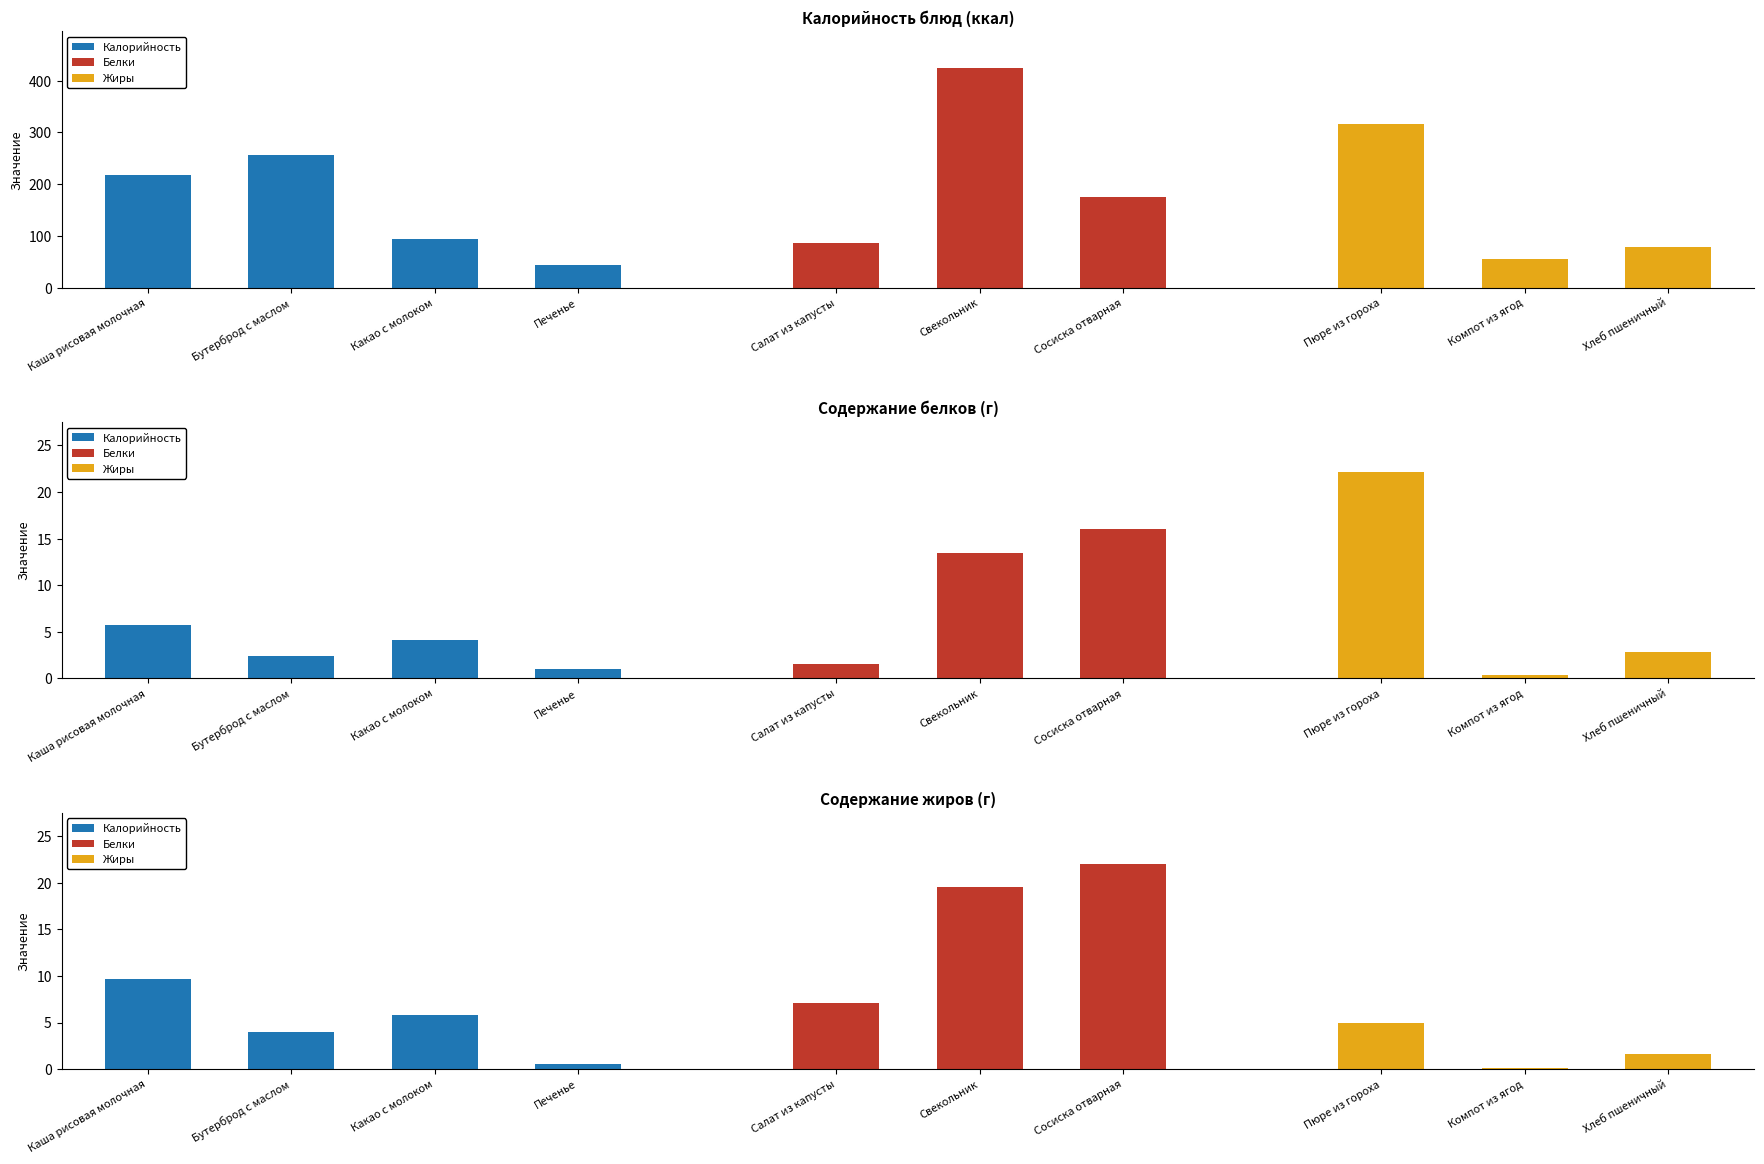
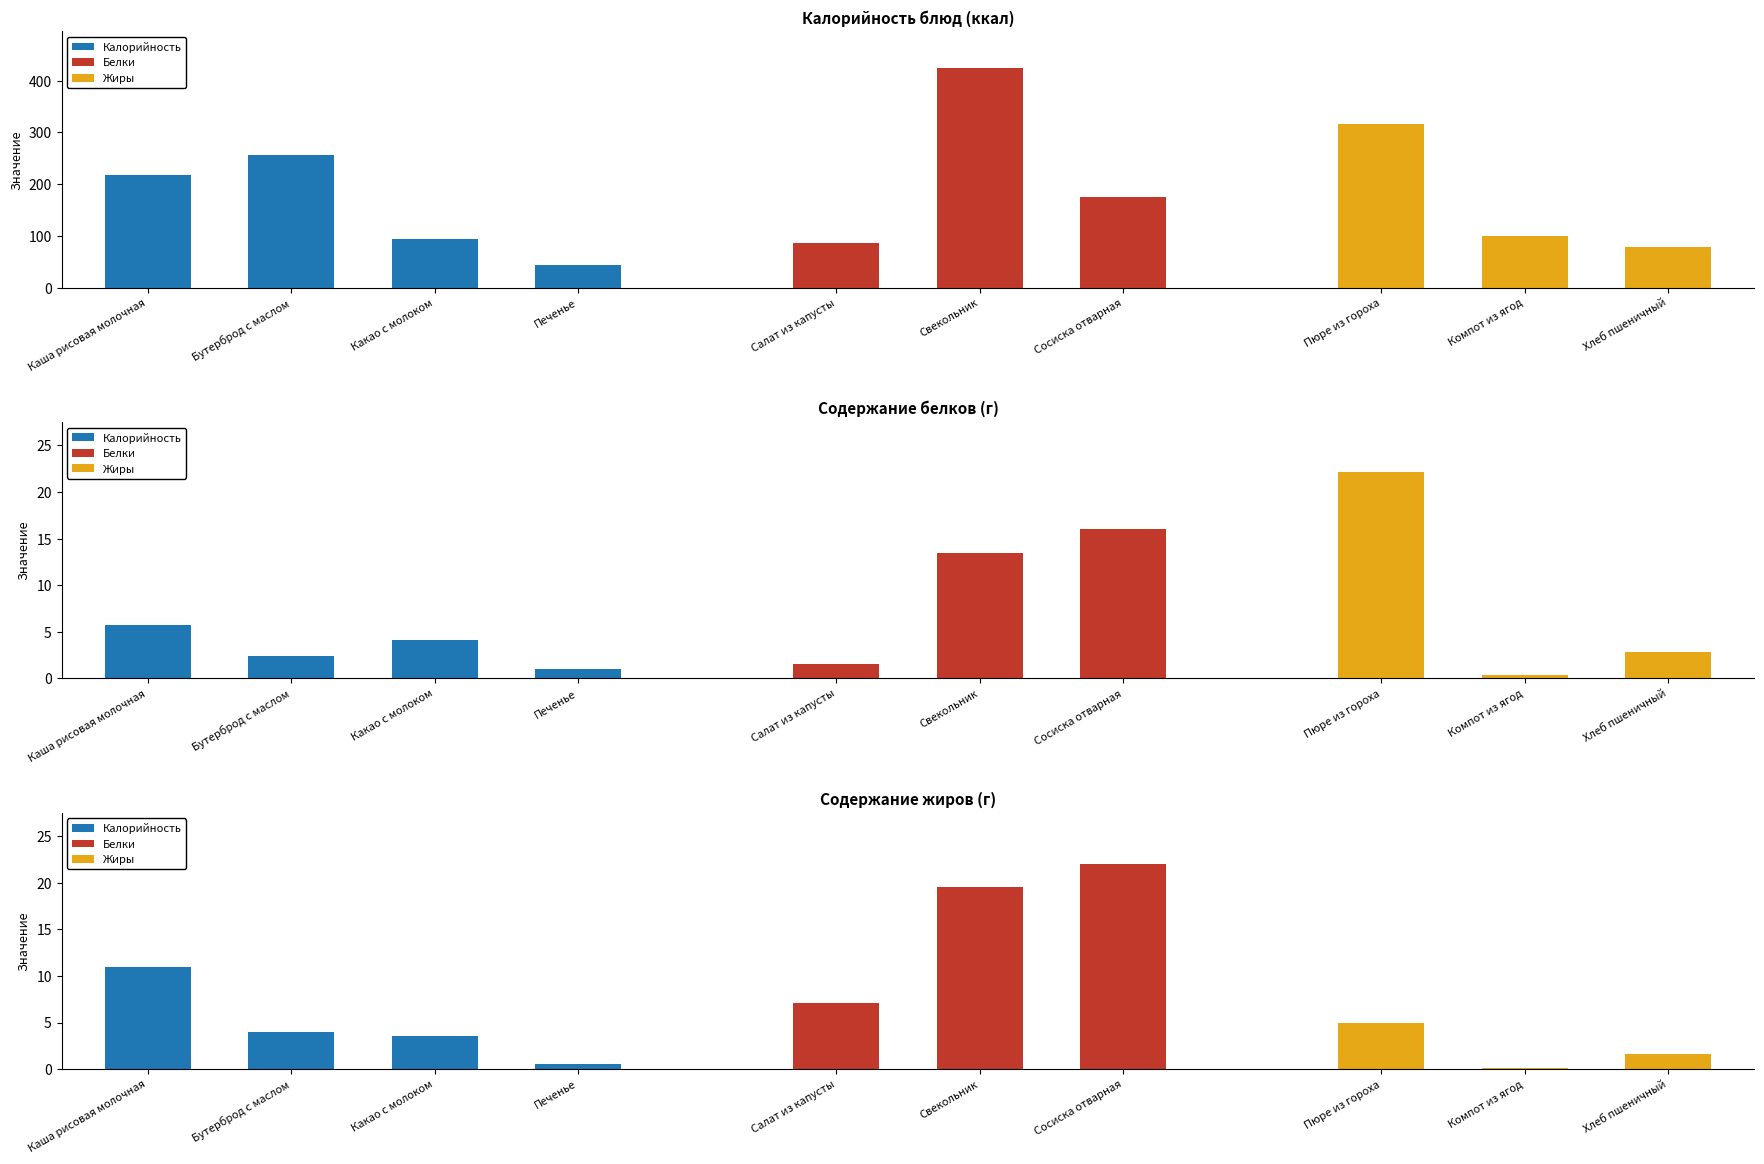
  {
    "Калорийность блюд (ккал)": {
      "Калорийность": {
        "Каша рисовая молочная": 220,
        "Бутерброд с маслом": 260,
        "Какао с молоком": 90,
        "Печенье": 40
      },
      "Белки": {
        "Салат из капусты": 90,
        "Свекольник": 420,
        "Сосиска отварная": 180
      },
      "Жиры": {
        "Пюре из гороха": 320,
-       "Компот из ягод": 50,
+       "Компот из ягод": 100,
        "Хлеб пшеничный": 80
      }
    },
    "Содержание белков (г)": {
      "Калорийность": {
        "Каша рисовая молочная": 6,
        "Бутерброд с маслом": 2,
        "Какао с молоком": 4,
        "Печенье": 1
      },
      "Белки": {
        "Салат из капусты": 1,
        "Свекольник": 13,
        "Сосиска отварная": 16
      },
      "Жиры": {
        "Пюре из гороха": 22,
        "Компот из ягод": 0,
        "Хлеб пшеничный": 3
      }
    },
    "Содержание жиров (г)": {
      "Калорийность": {
-       "Каша рисовая молочная": 10,
+       "Каша рисовая молочная": 11,
        "Бутерброд с маслом": 4,
-       "Какао с молоком": 6,
+       "Какао с молоком": 4,
        "Печенье": 1
      },
      "Белки": {
        "Салат из капусты": 7,
        "Свекольник": 20,
        "Сосиска отварная": 22
      },
      "Жиры": {
        "Пюре из гороха": 5,
        "Хлеб пшеничный": 2
      }
    }
  }
